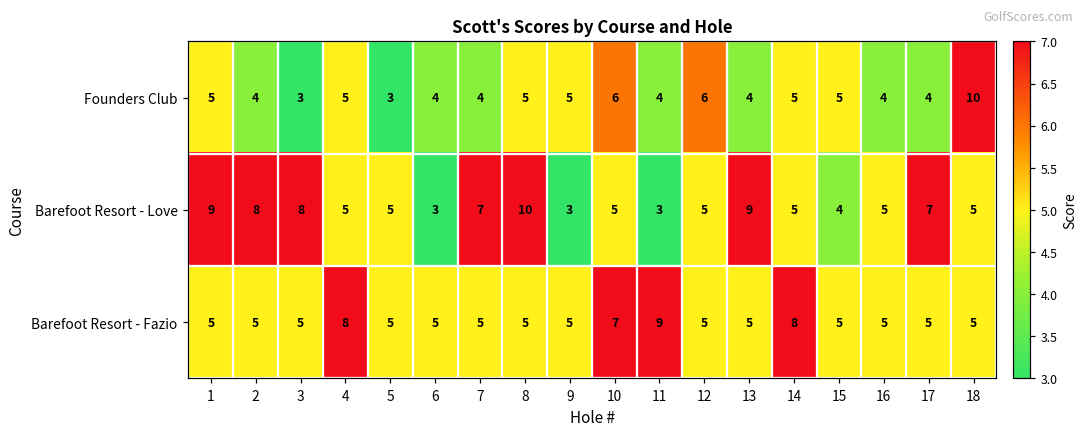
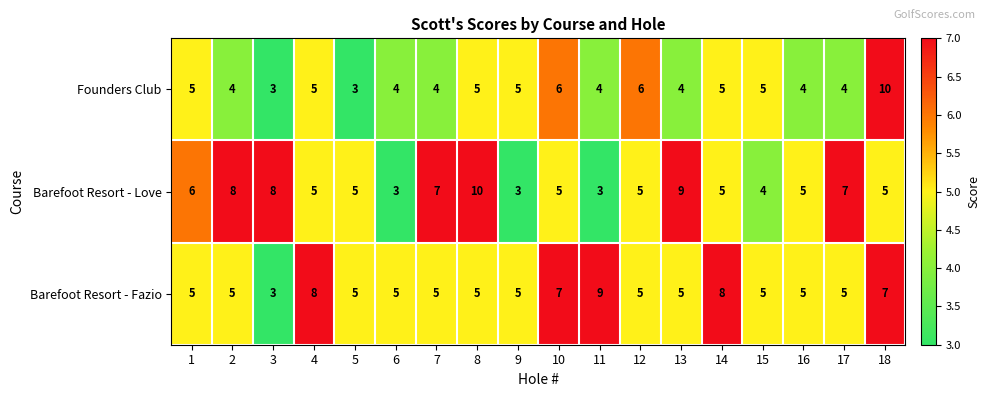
  {
    "Founders Club": {
      "1": 5,
      "2": 4,
      "3": 3,
      "4": 5,
      "5": 3,
      "6": 4,
      "7": 4,
      "8": 5,
      "9": 5,
      "10": 6,
      "11": 4,
      "12": 6,
      "13": 4,
      "14": 5,
      "15": 5,
      "16": 4,
      "17": 4,
      "18": 10
    },
    "Barefoot Resort - Love": {
-     "1": 9,
+     "1": 6,
      "2": 8,
      "3": 8,
      "4": 5,
      "5": 5,
      "6": 3,
      "7": 7,
      "8": 10,
      "9": 3,
      "10": 5,
      "11": 3,
      "12": 5,
      "13": 9,
      "14": 5,
      "15": 4,
      "16": 5,
      "17": 7,
      "18": 5
    },
    "Barefoot Resort - Fazio": {
      "1": 5,
      "2": 5,
-     "3": 5,
+     "3": 3,
      "4": 8,
      "5": 5,
      "6": 5,
      "7": 5,
      "8": 5,
      "9": 5,
      "10": 7,
      "11": 9,
      "12": 5,
      "13": 5,
      "14": 8,
      "15": 5,
      "16": 5,
      "17": 5,
-     "18": 5
+     "18": 7
    }
  }
